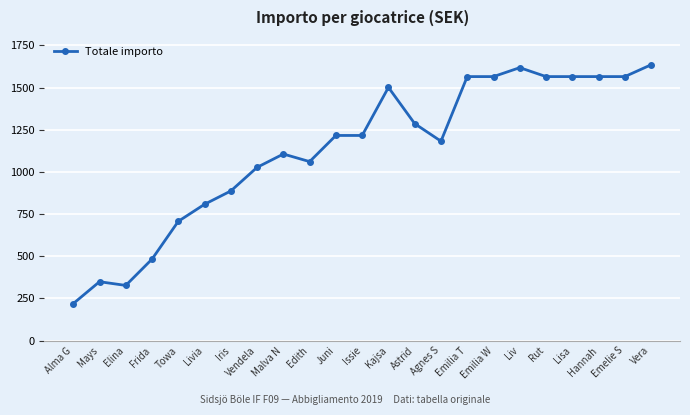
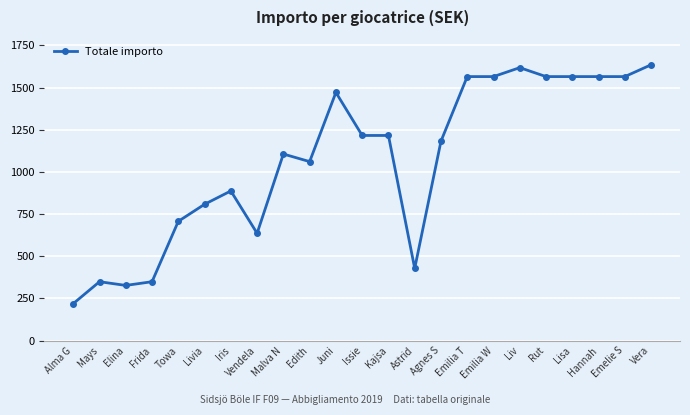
  {
    "Alma G": 220,
    "Mays": 350,
    "Elina": 330,
-   "Frida": 480,
+   "Frida": 350,
    "Towa": 710,
    "Livia": 810,
    "Iris": 890,
-   "Vendela": 1030,
+   "Vendela": 640,
    "Malva N": 1110,
    "Edith": 1060,
-   "Juni": 1220,
+   "Juni": 1470,
    "Issie": 1220,
-   "Kajsa": 1500,
-   "Astrid": 1290,
+   "Kajsa": 1220,
+   "Astrid": 430,
    "Agnes S": 1180,
    "Emilia T": 1570,
    "Emilia W": 1570,
    "Liv": 1620,
    "Rut": 1570,
    "Lisa": 1570,
    "Hannah": 1570,
    "Emelie S": 1570,
    "Vera": 1640
  }
